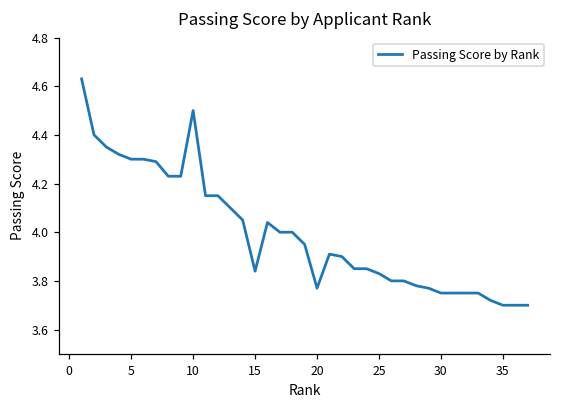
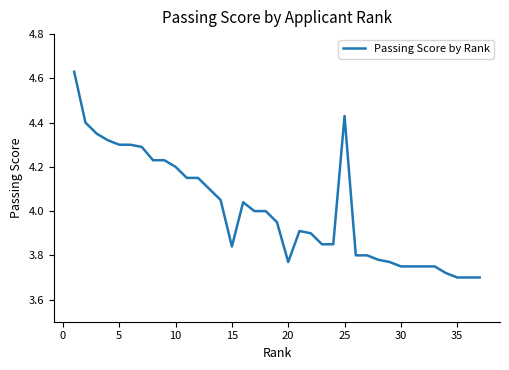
  {
    "5": 4.30,
-   "10": 4.5,
+   "10": 4.2,
    "15": 3.84,
    "20": 3.77,
-   "25": 3.83,
+   "25": 4.43,
    "30": 3.75,
    "35": 3.70
  }
